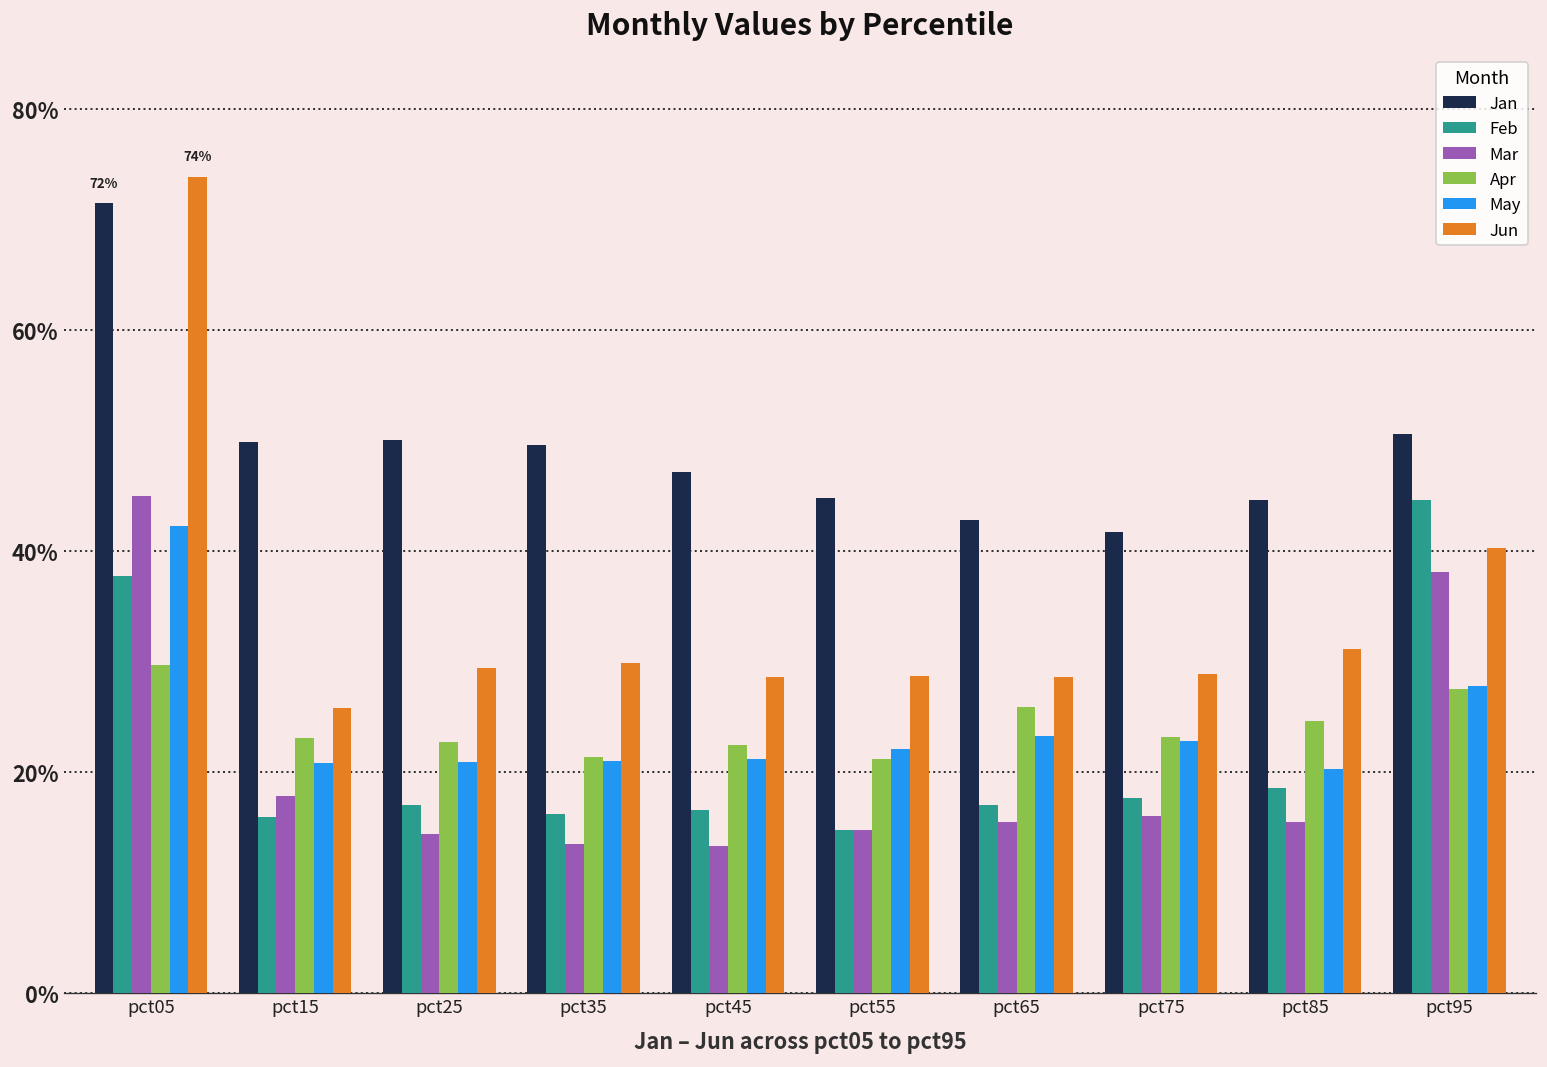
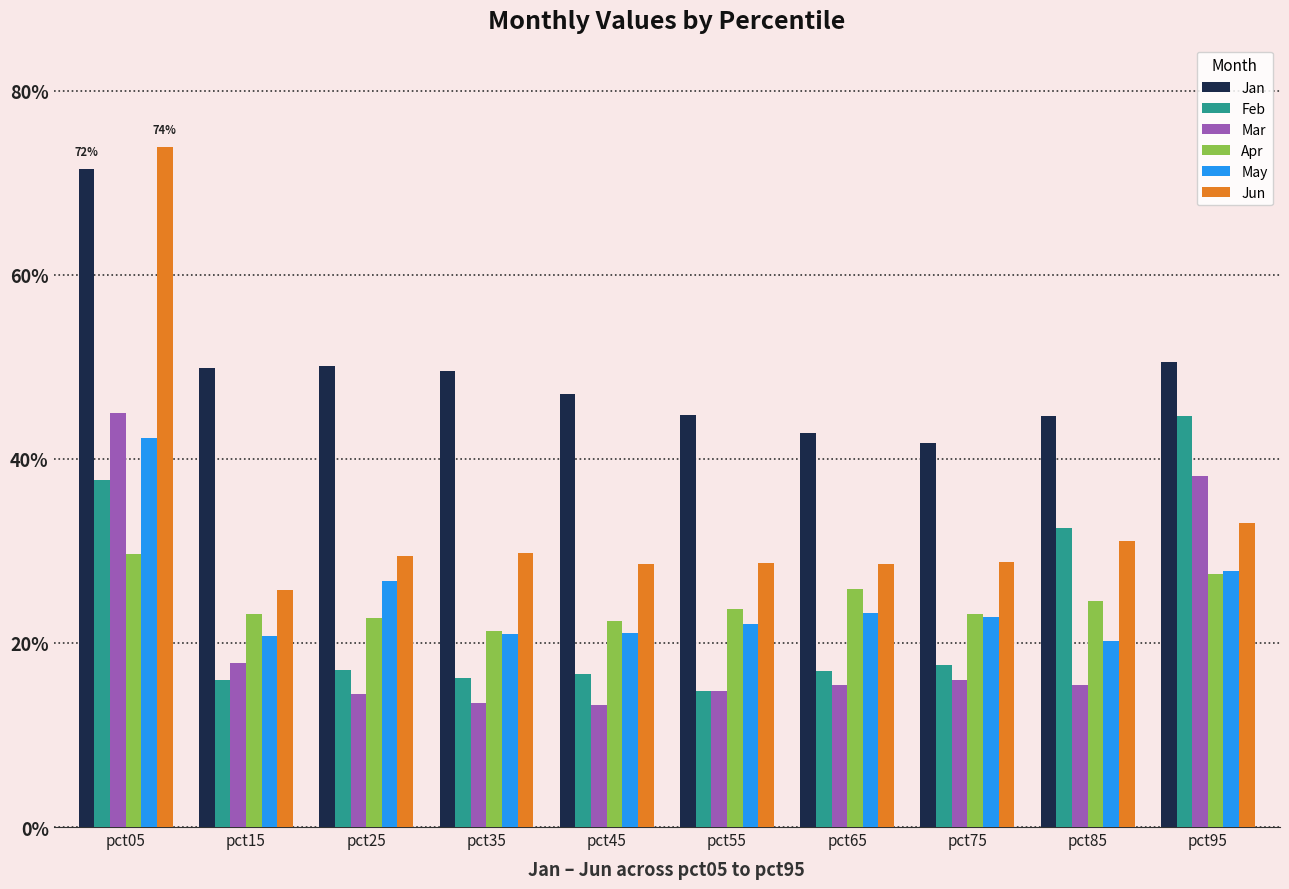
  {
    "Jan": {
      "pct05": "72%"
    },
    "Feb": {
      "pct05": "38%",
      "pct15": "16%",
      "pct25": "17%",
      "pct35": "16%",
      "pct45": "17%",
      "pct55": "15%",
      "pct65": "17%",
      "pct75": "18%",
-     "pct85": "19%",
+     "pct85": "33%",
      "pct95": "45%"
    },
    "Mar": {
      "pct05": "45%",
      "pct15": "18%",
      "pct25": "14%",
      "pct35": "13%",
      "pct45": "13%",
      "pct55": "15%",
      "pct65": "15%",
      "pct75": "16%",
      "pct85": "15%",
      "pct95": "38%"
    },
    "Apr": {
      "pct05": "30%",
      "pct15": "23%",
      "pct25": "23%",
      "pct35": "21%",
      "pct45": "22%",
-     "pct55": "21%",
+     "pct55": "24%",
      "pct65": "26%",
      "pct75": "23%",
      "pct85": "25%",
      "pct95": "28%"
    },
    "May": {
      "pct05": "42%",
      "pct15": "21%",
-     "pct25": "21%",
+     "pct25": "27%",
      "pct35": "21%",
      "pct45": "21%",
      "pct55": "22%",
      "pct65": "23%",
      "pct75": "23%",
      "pct85": "20%",
      "pct95": "28%"
    },
    "Jun": {
      "pct15": "26%",
      "pct25": "29%",
      "pct35": "30%",
      "pct45": "29%",
      "pct55": "29%",
      "pct65": "29%",
      "pct75": "29%",
      "pct85": "31%",
-     "pct95": "40%"
+     "pct95": "33%"
    }
  }
